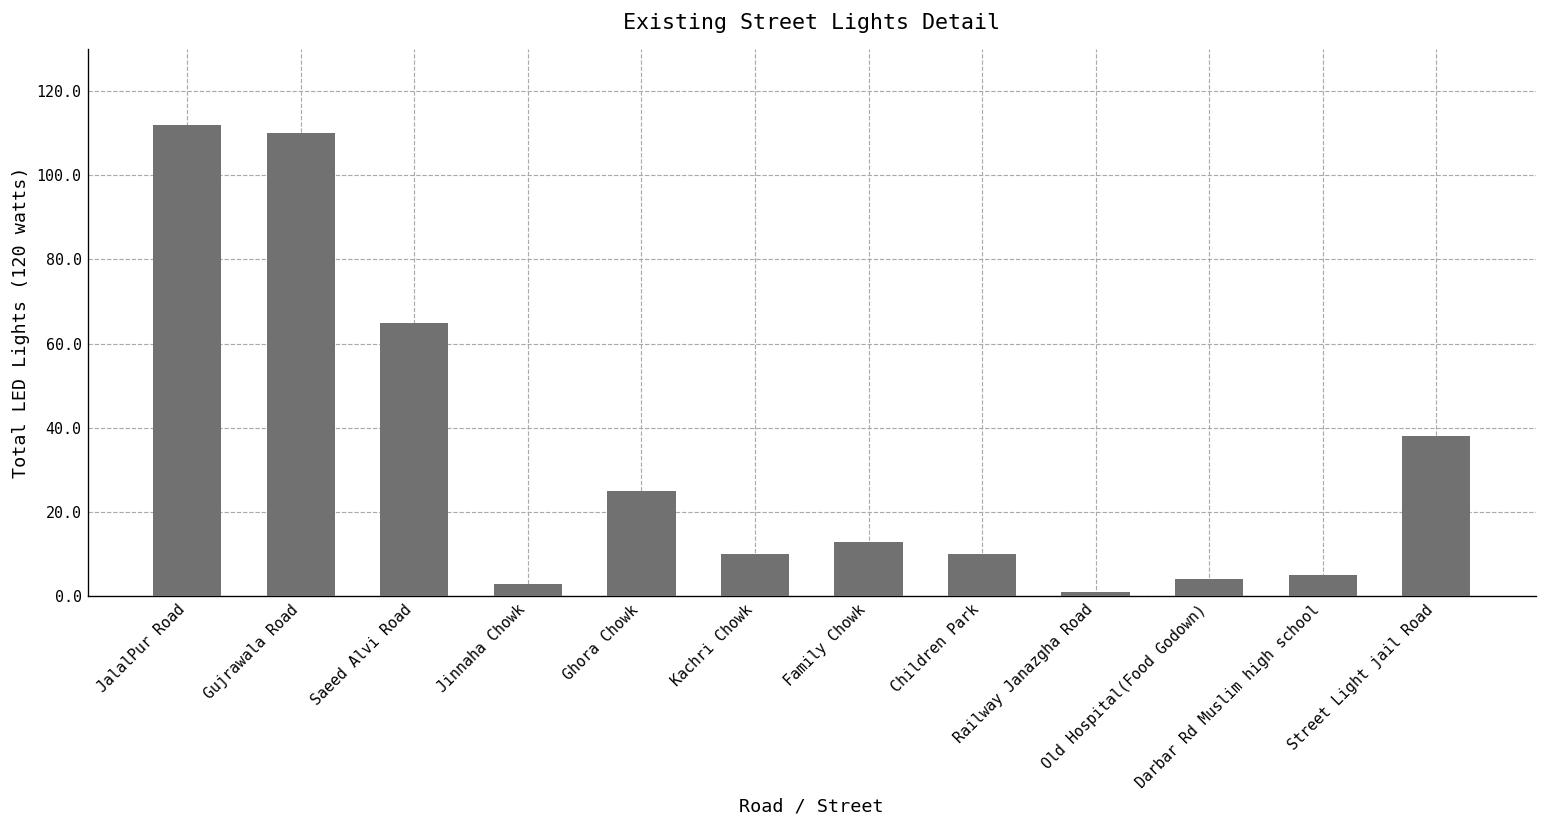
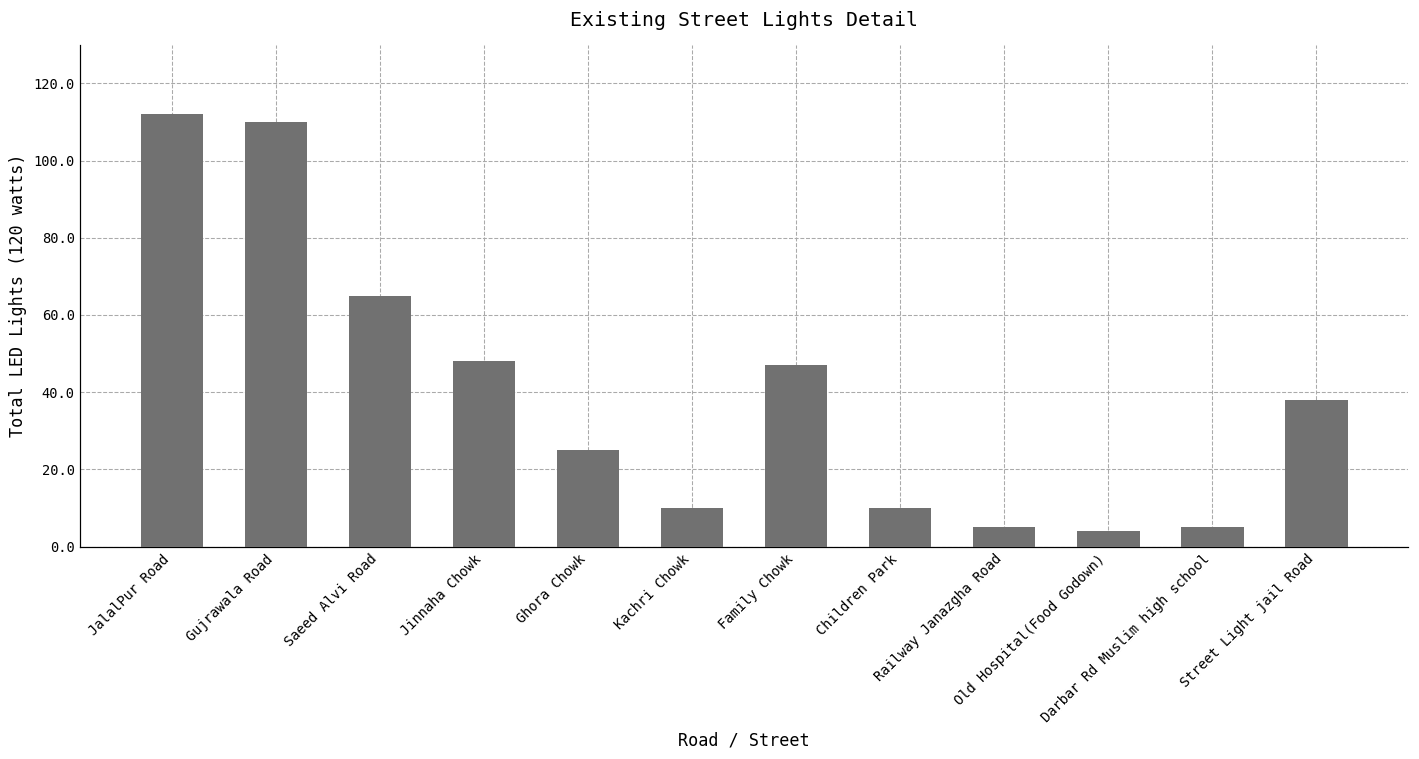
  {
    "JalalPur Road": 112,
    "Gujrawala Road": 110,
    "Saeed Alvi Road": 65,
-   "Jinnaha Chowk": 3,
+   "Jinnaha Chowk": 48,
    "Ghora Chowk": 25,
    "Kachri Chowk": 10,
-   "Family Chowk": 13,
+   "Family Chowk": 47,
    "Children Park": 10,
-   "Railway Janazgha Road": 1,
+   "Railway Janazgha Road": 5,
    "Old Hospital(Food Godown)": 4,
    "Darbar Rd Muslim high school": 5,
    "Street Light jail Road": 38
  }
